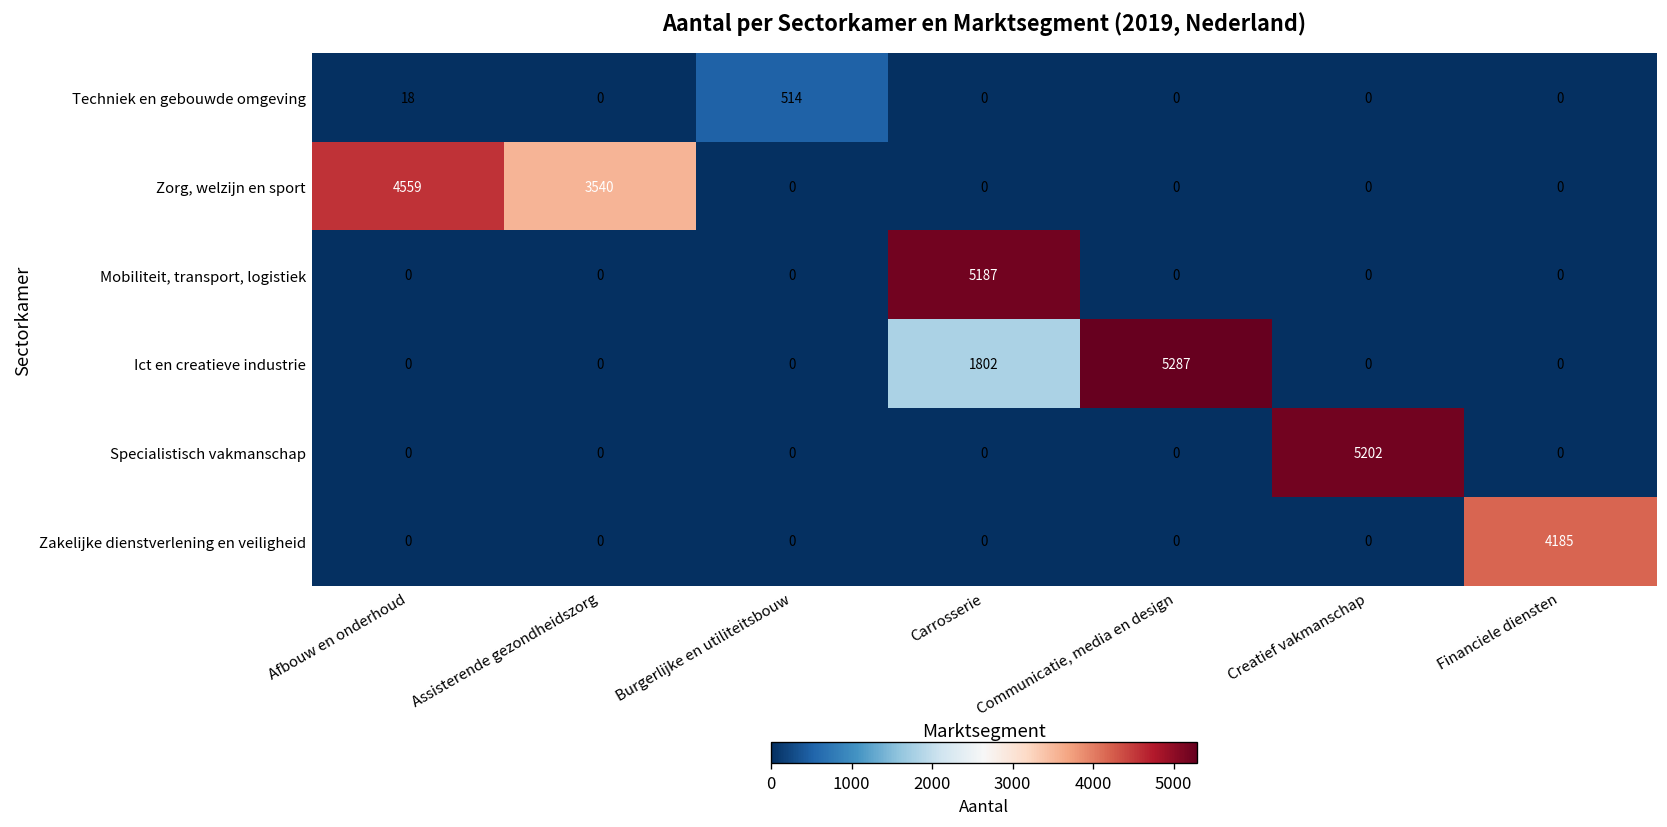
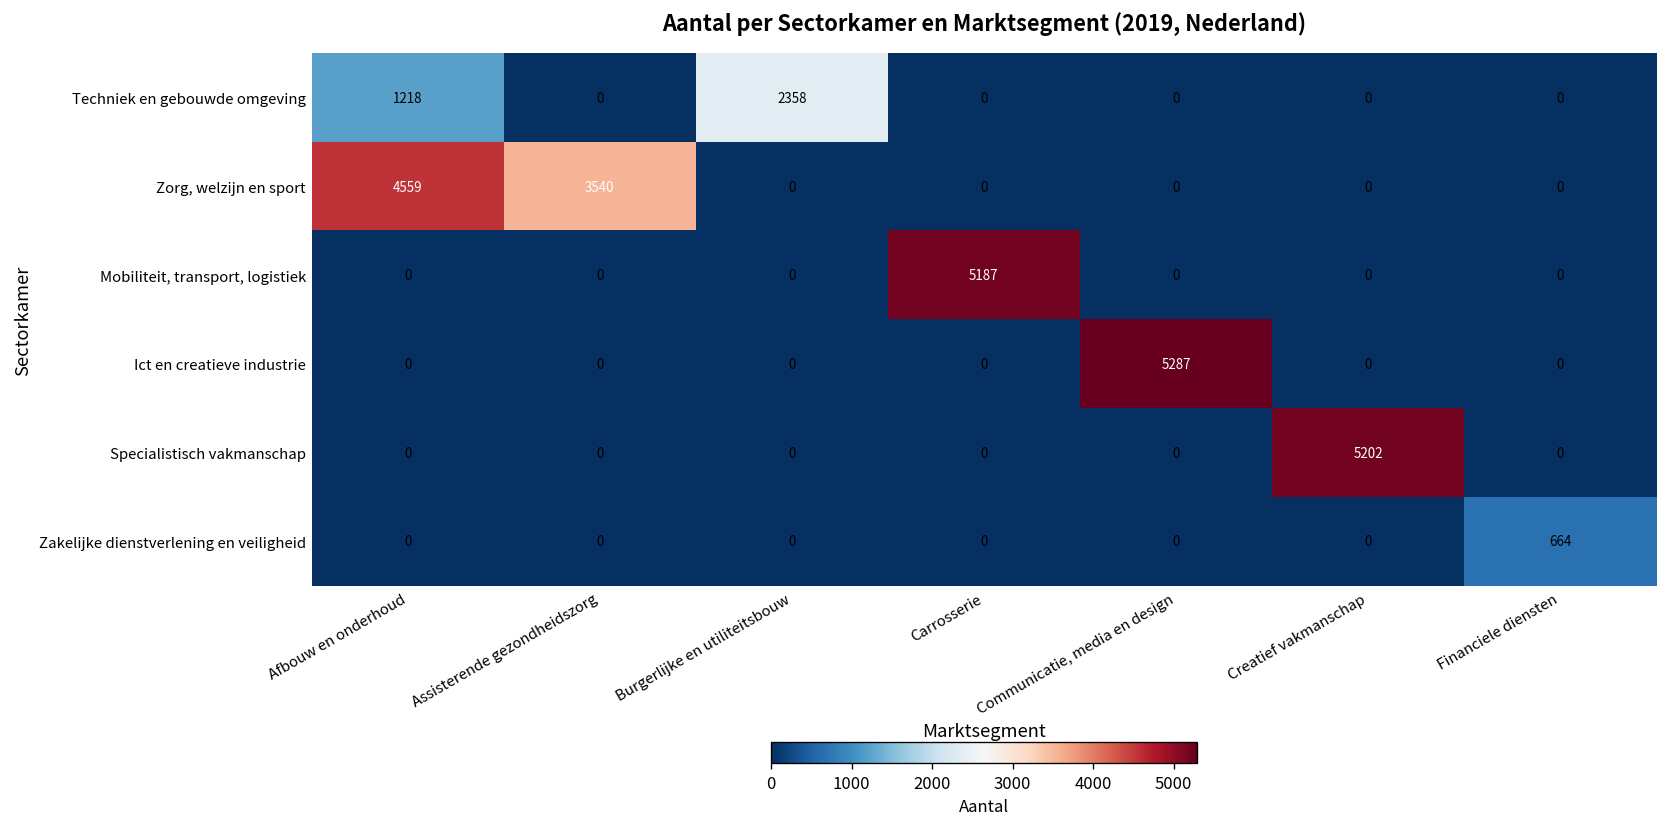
  {
    "Techniek en gebouwde omgeving": {
-     "Afbouw en onderhoud": 18,
+     "Afbouw en onderhoud": 1218,
      "Assisterende gezondheidszorg": 0,
-     "Burgerlijke en utiliteitsbouw": 514,
+     "Burgerlijke en utiliteitsbouw": 2358,
      "Carrosserie": 0,
      "Communicatie, media en design": 0,
      "Creatief vakmanschap": 0,
      "Financiele diensten": 0
    },
    "Zorg, welzijn en sport": {
      "Afbouw en onderhoud": 4559,
      "Assisterende gezondheidszorg": 3540,
      "Burgerlijke en utiliteitsbouw": 0,
      "Carrosserie": 0,
      "Communicatie, media en design": 0,
      "Creatief vakmanschap": 0,
      "Financiele diensten": 0
    },
    "Mobiliteit, transport, logistiek": {
      "Afbouw en onderhoud": 0,
      "Assisterende gezondheidszorg": 0,
      "Burgerlijke en utiliteitsbouw": 0,
      "Carrosserie": 5187,
      "Communicatie, media en design": 0,
      "Creatief vakmanschap": 0,
      "Financiele diensten": 0
    },
    "Ict en creatieve industrie": {
      "Afbouw en onderhoud": 0,
      "Assisterende gezondheidszorg": 0,
      "Burgerlijke en utiliteitsbouw": 0,
-     "Carrosserie": 1802,
+     "Carrosserie": 0,
      "Communicatie, media en design": 5287,
      "Creatief vakmanschap": 0,
      "Financiele diensten": 0
    },
    "Specialistisch vakmanschap": {
      "Afbouw en onderhoud": 0,
      "Assisterende gezondheidszorg": 0,
      "Burgerlijke en utiliteitsbouw": 0,
      "Carrosserie": 0,
      "Communicatie, media en design": 0,
      "Creatief vakmanschap": 5202,
      "Financiele diensten": 0
    },
    "Zakelijke dienstverlening en veiligheid": {
      "Afbouw en onderhoud": 0,
      "Assisterende gezondheidszorg": 0,
      "Burgerlijke en utiliteitsbouw": 0,
      "Carrosserie": 0,
      "Communicatie, media en design": 0,
      "Creatief vakmanschap": 0,
-     "Financiele diensten": 4185
+     "Financiele diensten": 664
    }
  }
